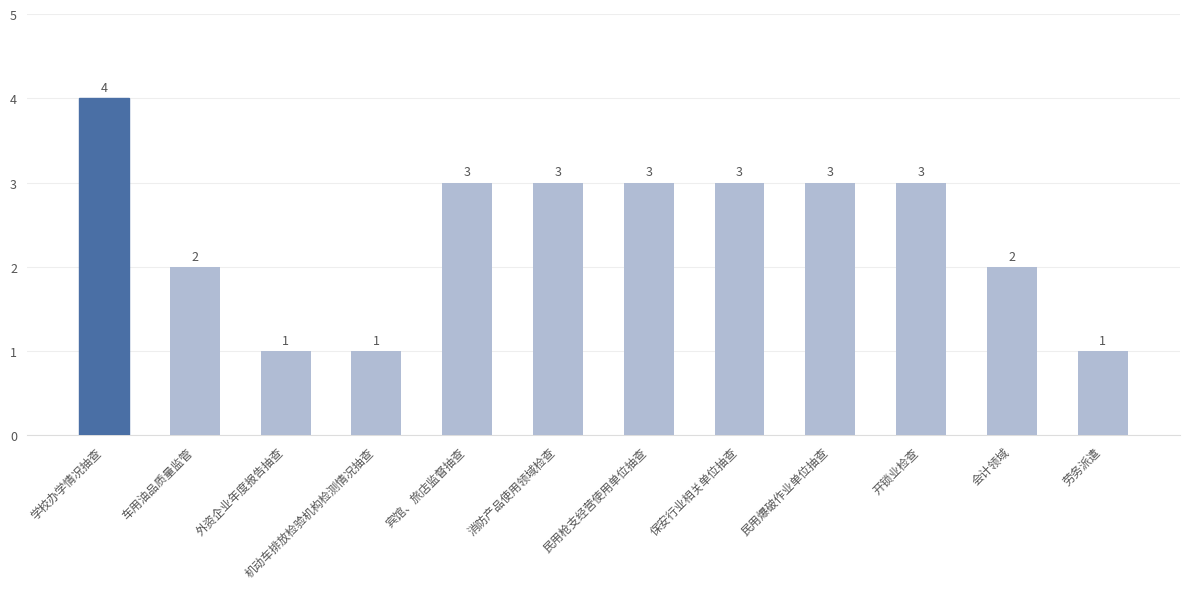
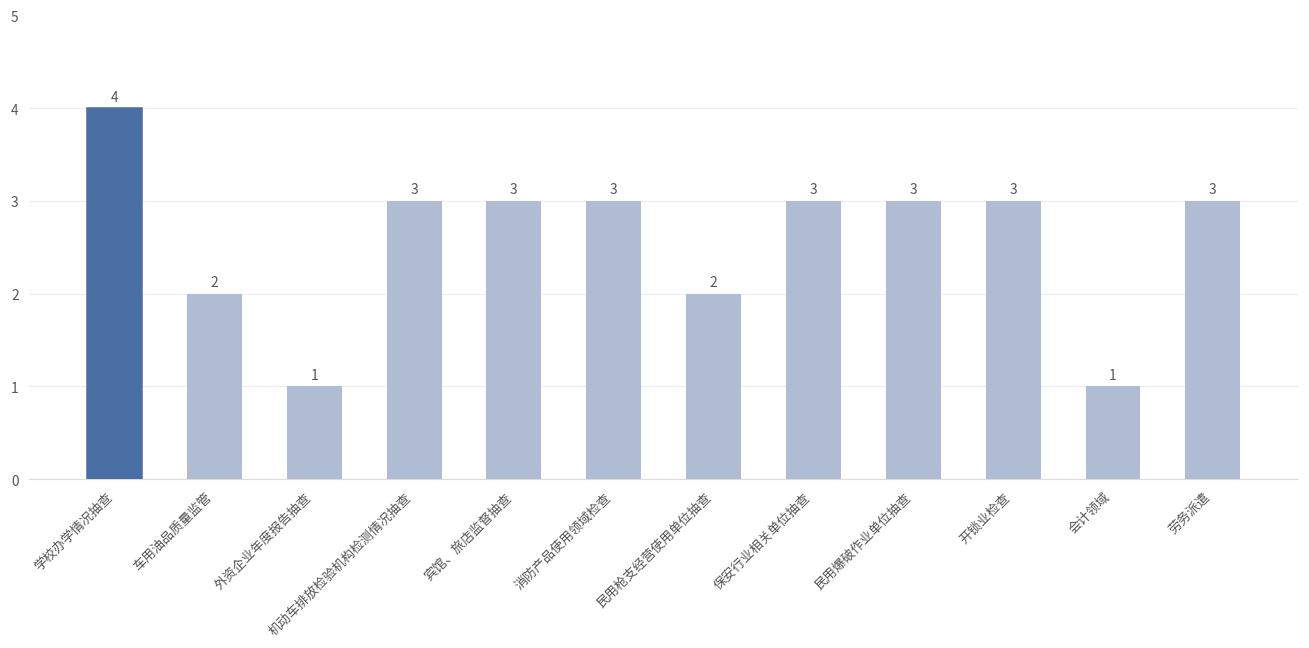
  {
    "学校办学情况抽查": 4,
    "车用油品质量监管": 2,
    "外资企业年度报告抽查": 1,
-   "机动车排放检验机构检测情况抽查": 1,
+   "机动车排放检验机构检测情况抽查": 3,
    "宾馆、旅店监督抽查": 3,
    "消防产品使用领域检查": 3,
-   "民用枪支经营使用单位抽查": 3,
+   "民用枪支经营使用单位抽查": 2,
    "保安行业相关单位抽查": 3,
    "民用爆破作业单位抽查": 3,
    "开锁业检查": 3,
-   "会计领域": 2,
-   "劳务派遣": 1
+   "会计领域": 1,
+   "劳务派遣": 3
  }
